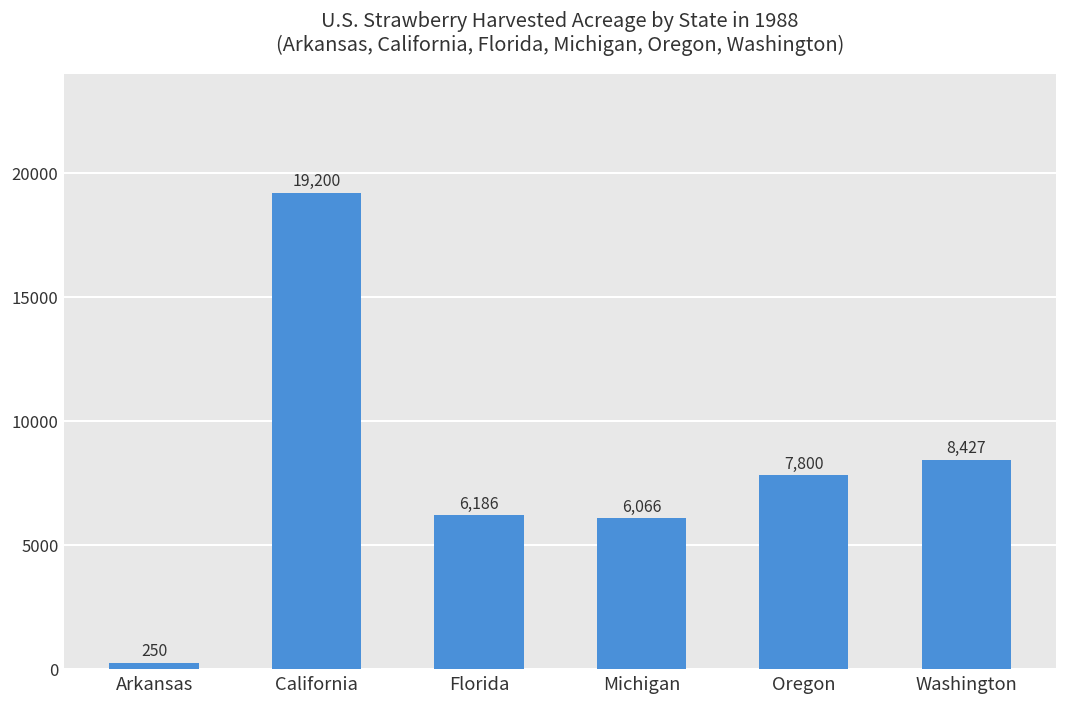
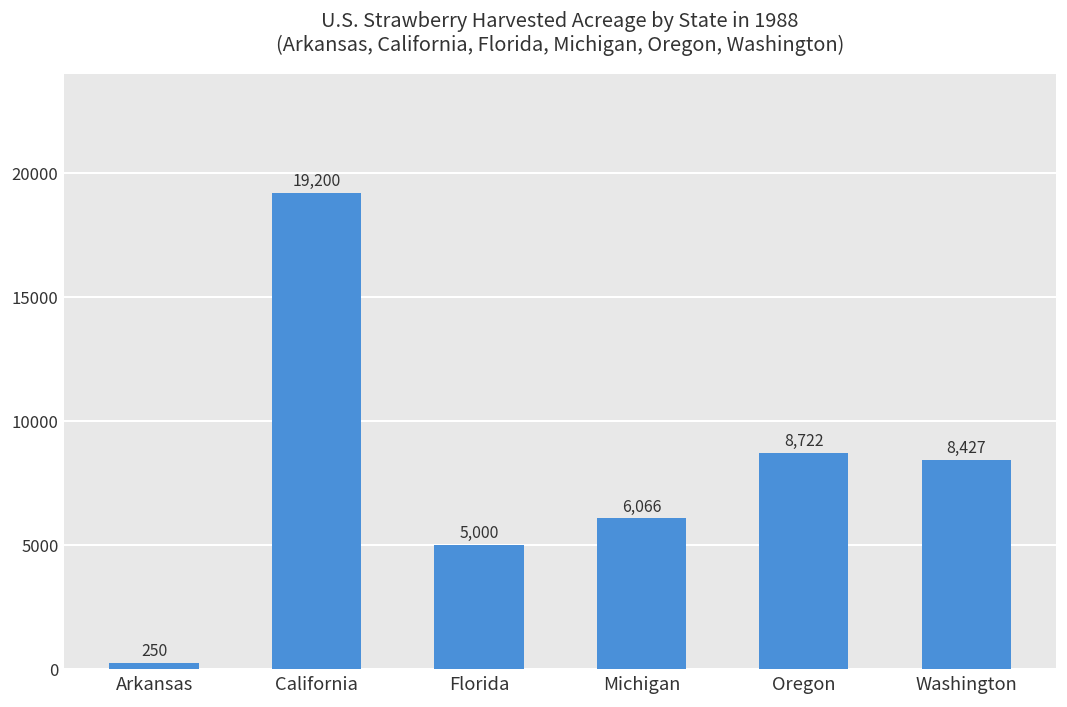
  {
    "Arkansas": "250",
    "California": "19,200",
-   "Florida": "6,186",
+   "Florida": "5,000",
    "Michigan": "6,066",
-   "Oregon": "7,800",
+   "Oregon": "8,722",
    "Washington": "8,427"
  }
